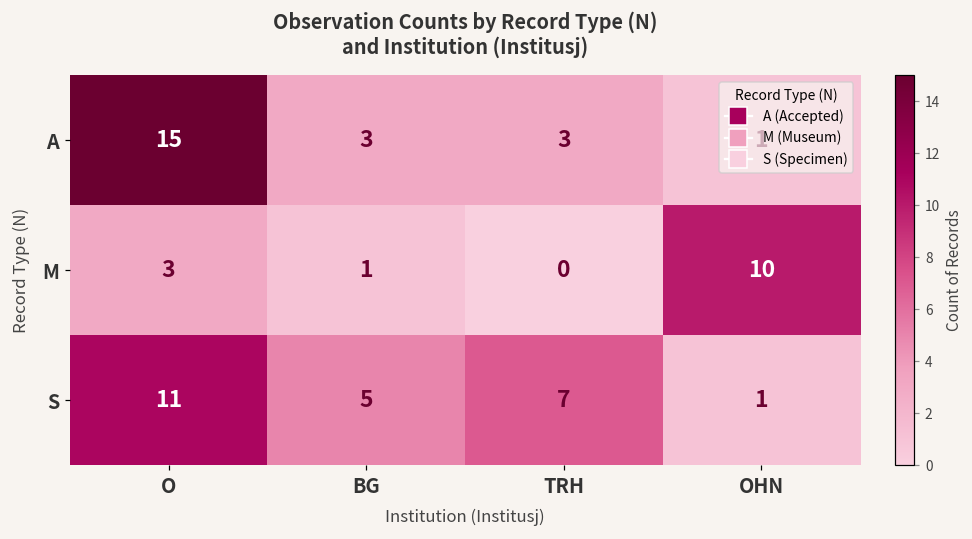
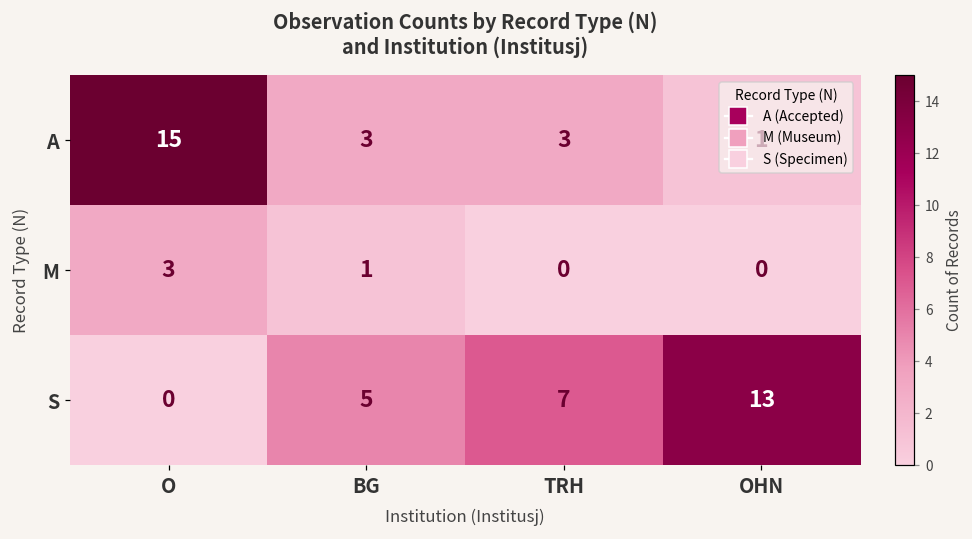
  {
    "A": {
      "O": 15,
      "BG": 3,
      "TRH": 3
    },
    "M": {
      "O": 3,
      "BG": 1,
      "TRH": 0,
-     "OHN": 10
+     "OHN": 0
    },
    "S": {
-     "O": 11,
+     "O": 0,
      "BG": 5,
      "TRH": 7,
-     "OHN": 1
+     "OHN": 13
    }
  }
